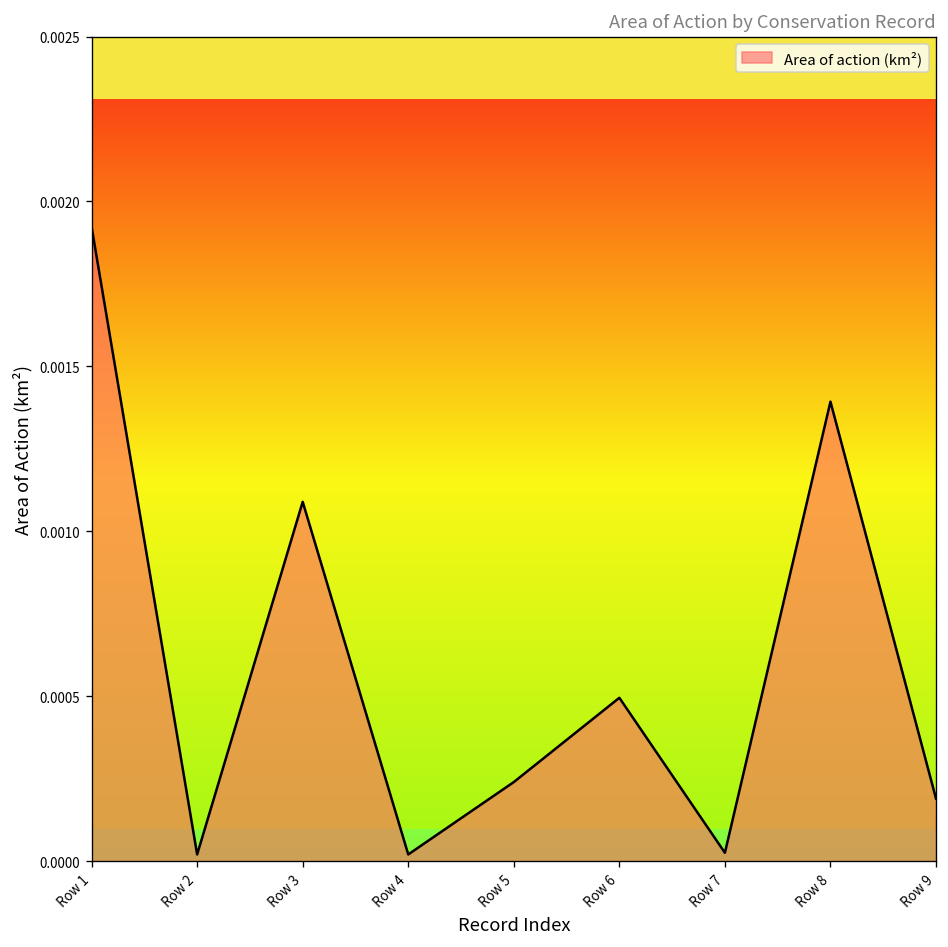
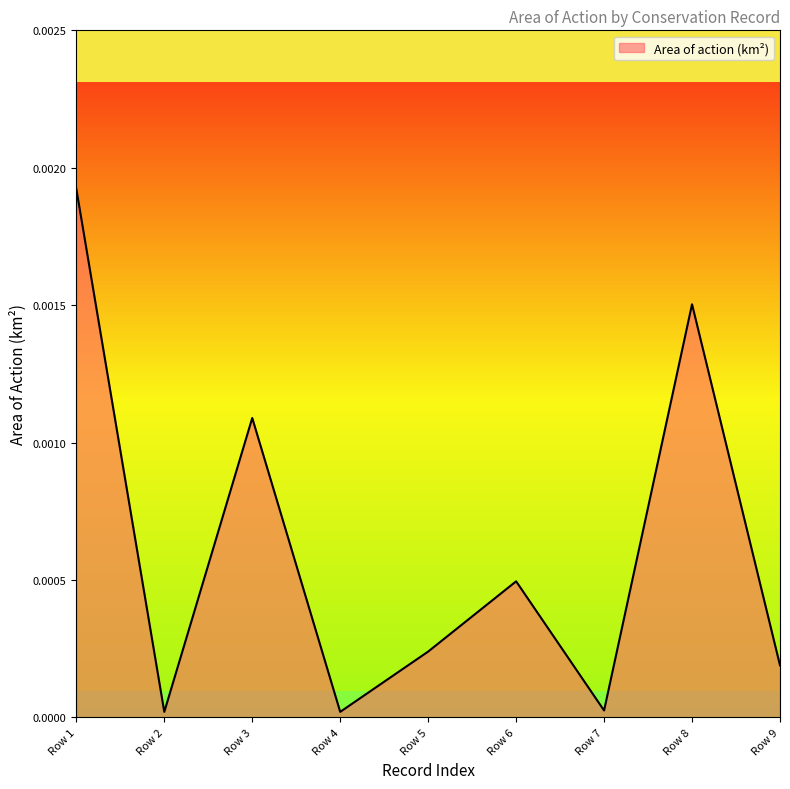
  {
    "Row 1": 0.00192,
    "Row 3": 0.00109,
    "Row 5": 0.00024,
    "Row 6": 0.00049,
-   "Row 8": 0.00139,
+   "Row 8": 0.00150,
    "Row 9": 0.00019
  }
